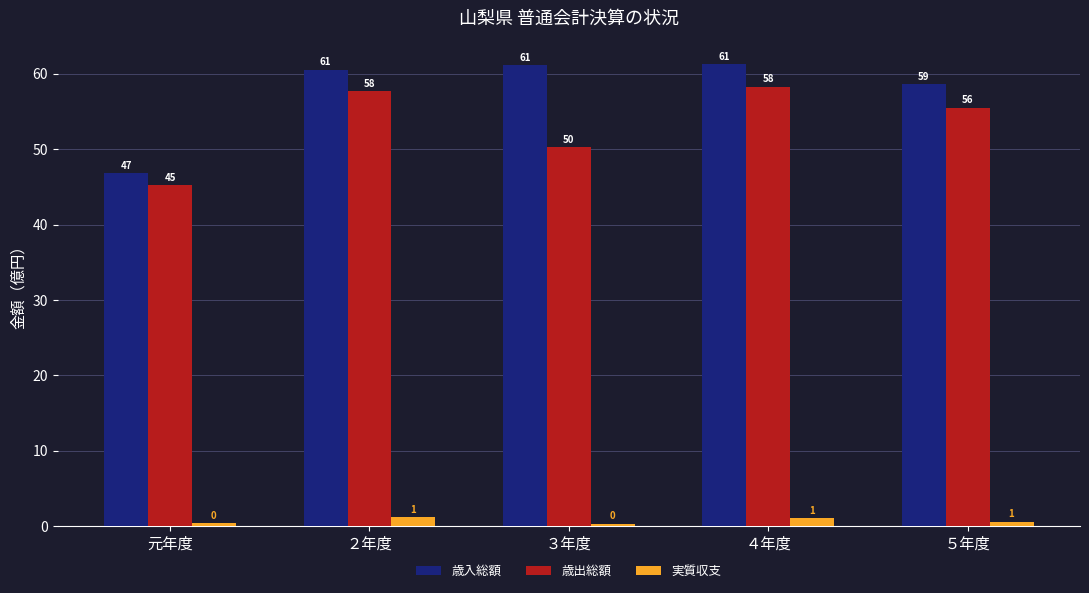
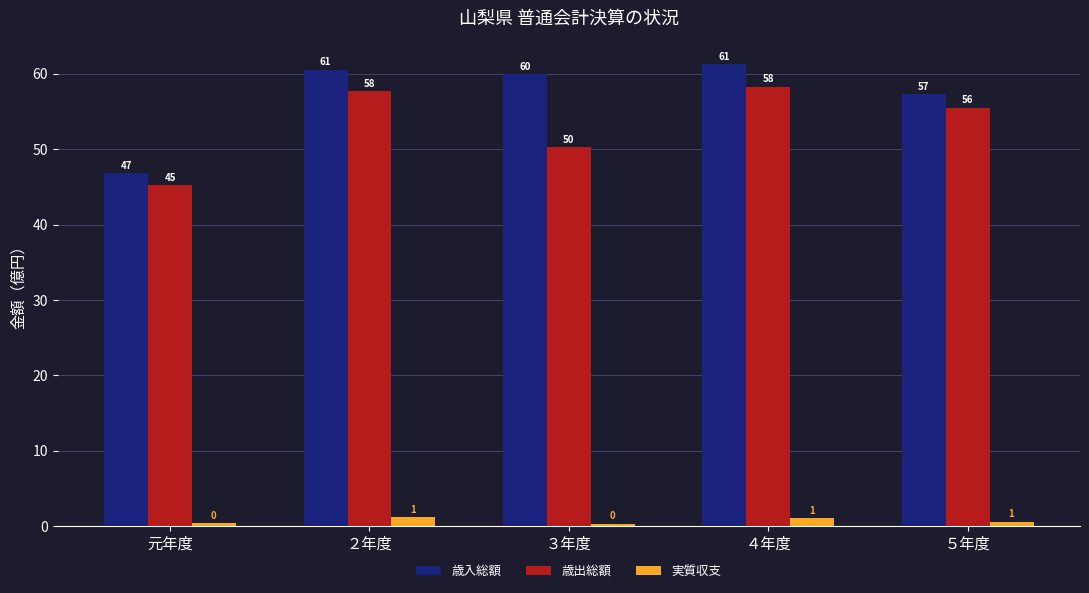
  {
    "歳入総額": {
      "元年度": 47,
      "２年度": 61,
-     "３年度": 61,
+     "３年度": 60,
      "４年度": 61,
-     "５年度": 59
+     "５年度": 57
    },
    "歳出総額": {
      "元年度": 45,
      "２年度": 58,
      "３年度": 50,
      "４年度": 58,
      "５年度": 56
    },
    "実質収支": {
      "元年度": 0,
      "２年度": 1,
      "３年度": 0,
      "４年度": 1,
      "５年度": 1
    }
  }
